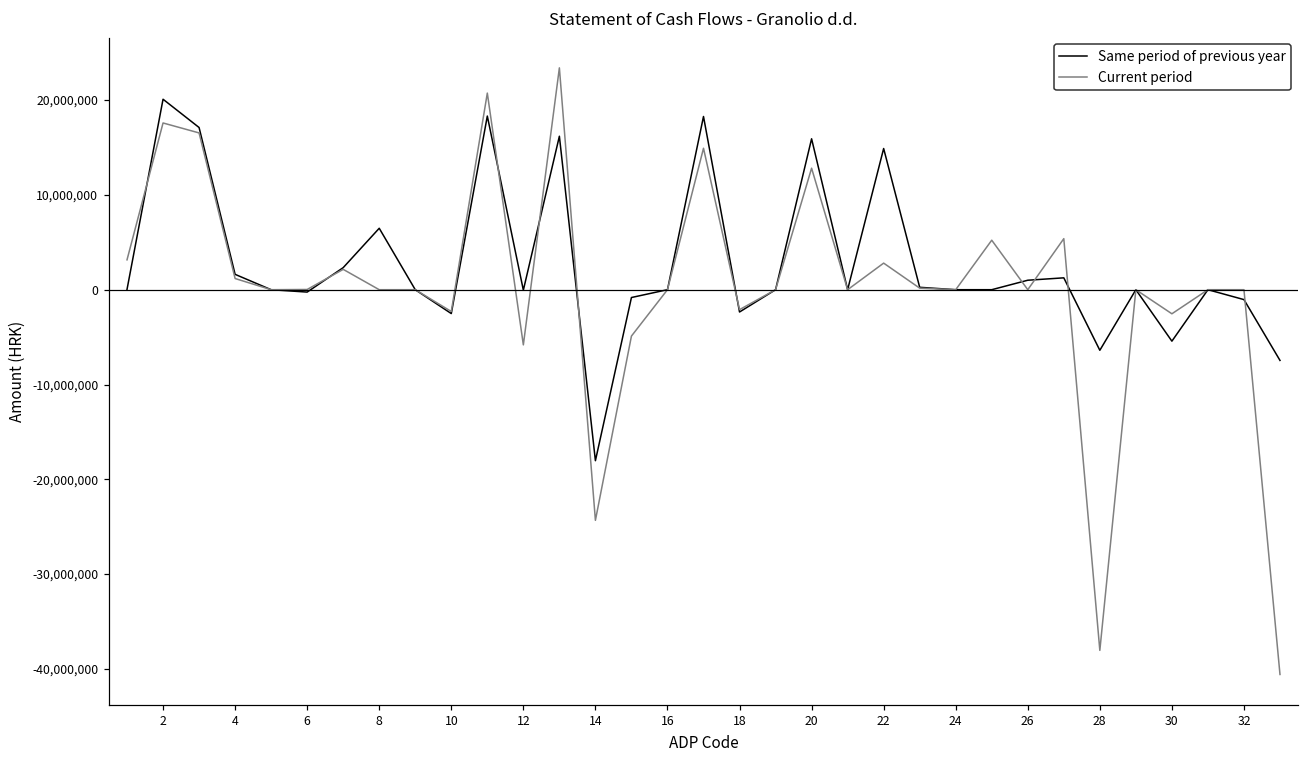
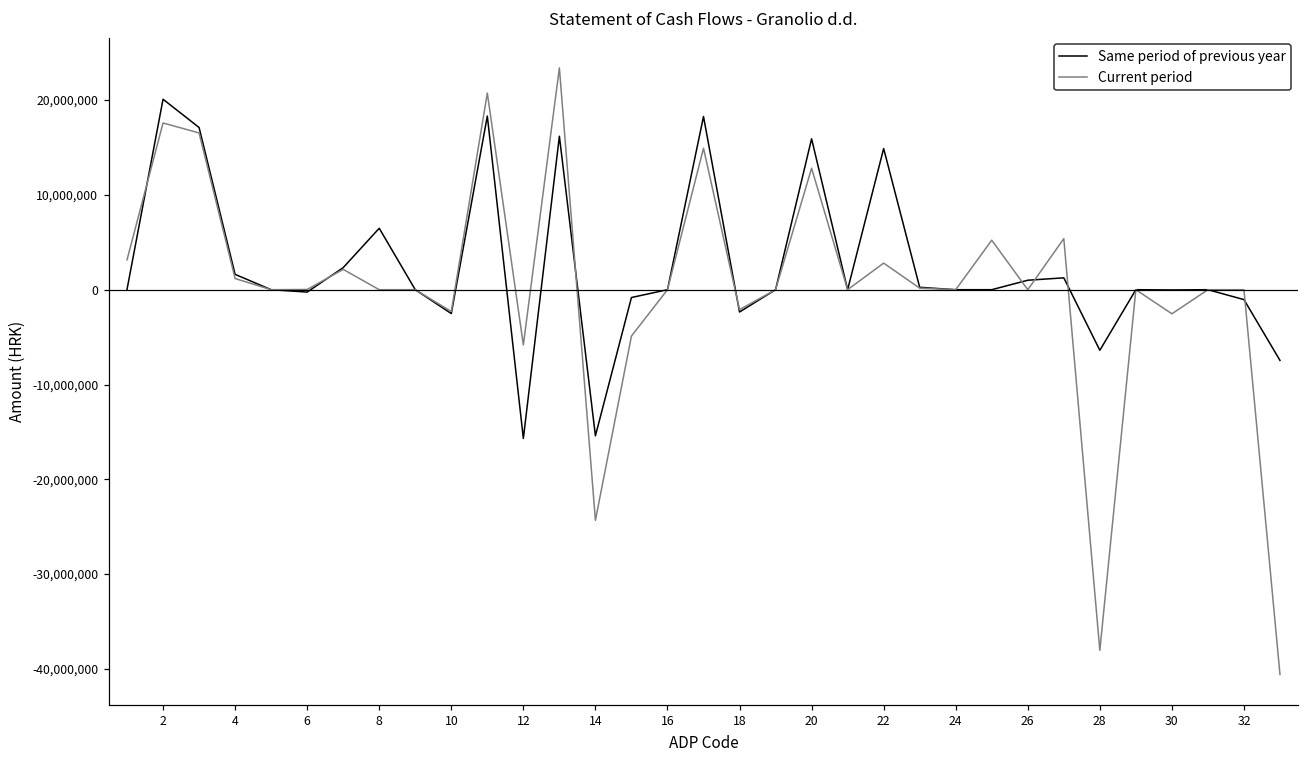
  {
    "Same period of previous year": {
      "2": "20,000,000",
      "4": "2,000,000",
      "8": "6,000,000",
-     "12": "0",
-     "14": "-18,000,000",
+     "12": "-16,000,000",
+     "14": "-15,000,000",
      "20": "16,000,000",
      "22": "15,000,000",
      "26": "1,000,000",
      "28": "-6,000,000",
-     "30": "-5,000,000",
+     "30": "0",
      "32": "-1,000,000"
    },
    "Current period": {
      "2": "18,000,000",
      "4": "1,000,000",
      "8": "0",
      "12": "-6,000,000",
      "14": "-24,000,000",
      "20": "13,000,000",
      "22": "3,000,000",
      "26": "0",
      "28": "-38,000,000",
      "30": "-3,000,000",
      "32": "0"
    }
  }
